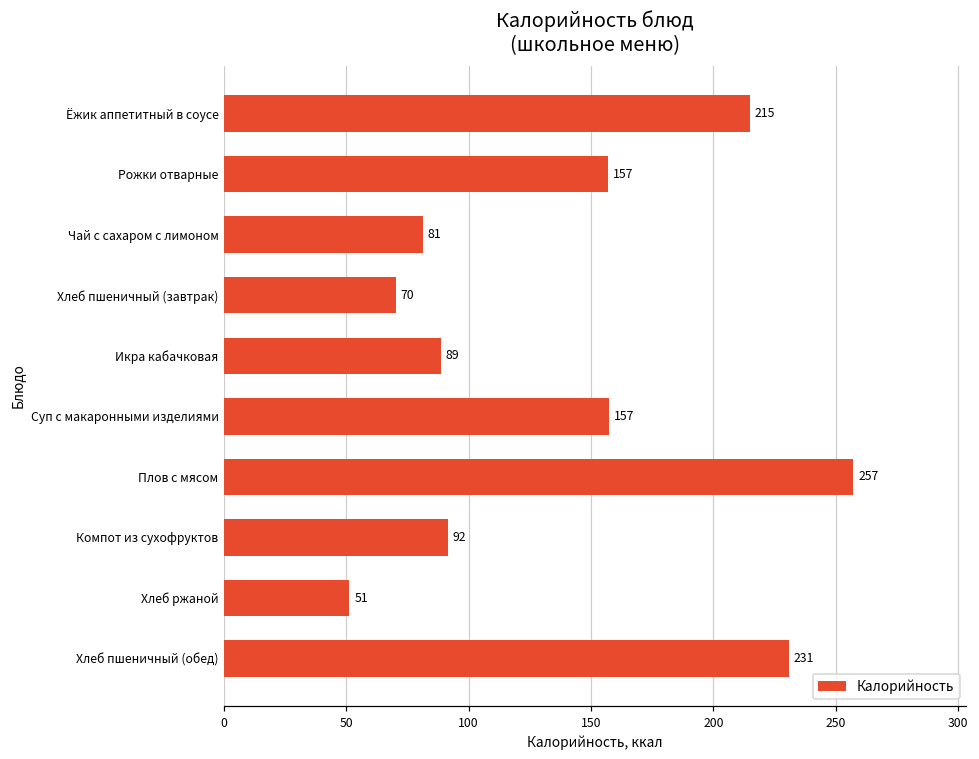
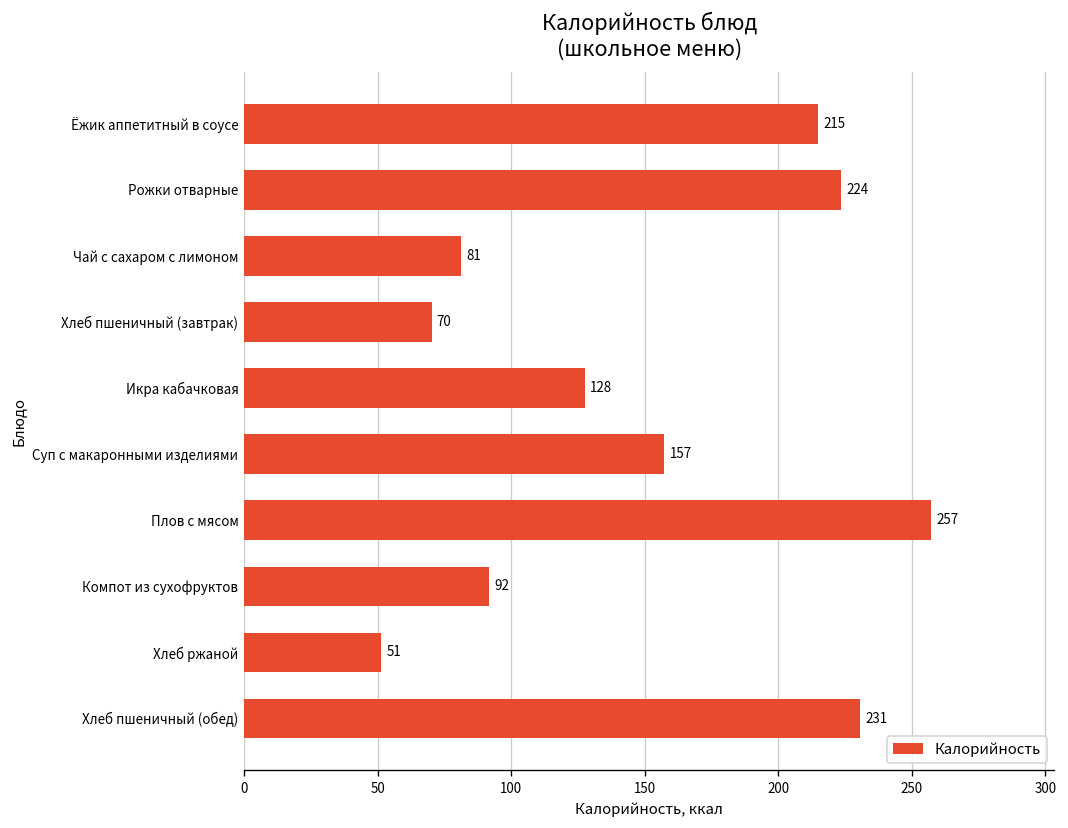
  {
    "Ёжик аппетитный в соусе": 215,
-   "Рожки отварные": 157,
+   "Рожки отварные": 224,
    "Чай с сахаром с лимоном": 81,
    "Хлеб пшеничный (завтрак)": 70,
-   "Икра кабачковая": 89,
+   "Икра кабачковая": 128,
    "Суп с макаронными изделиями": 157,
    "Плов с мясом": 257,
    "Компот из сухофруктов": 92,
    "Хлеб ржаной": 51,
    "Хлеб пшеничный (обед)": 231
  }
